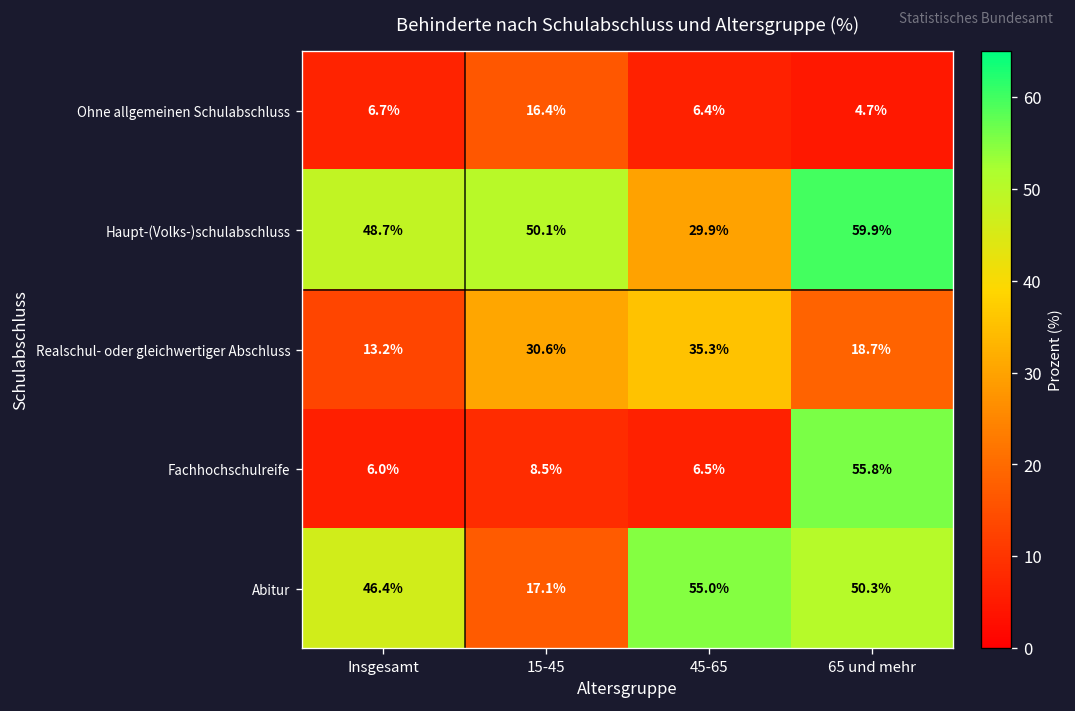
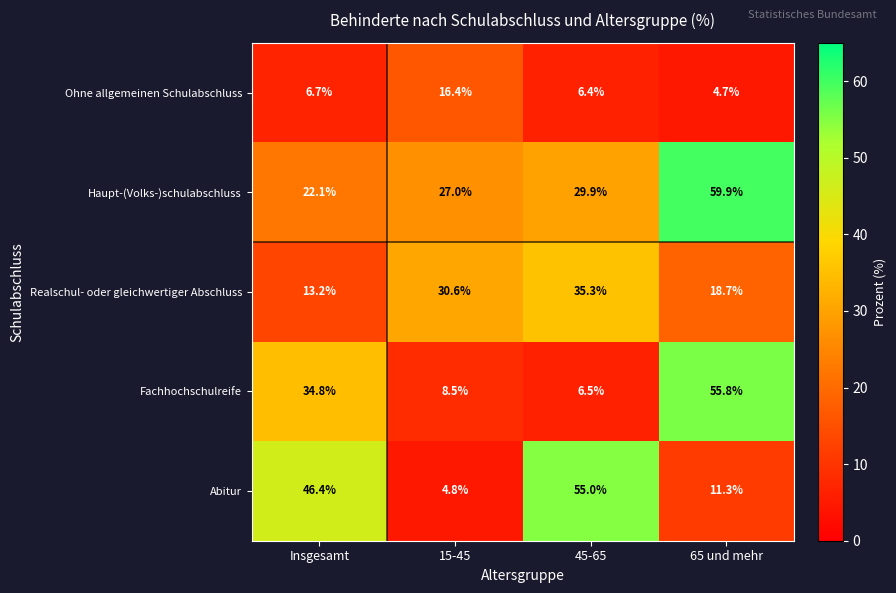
  {
    "Ohne allgemeinen Schulabschluss": {
      "Insgesamt": "6.7%",
      "15-45": "16.4%",
      "45-65": "6.4%",
      "65 und mehr": "4.7%"
    },
    "Haupt-(Volks-)schulabschluss": {
-     "Insgesamt": "48.7%",
-     "15-45": "50.1%",
+     "Insgesamt": "22.1%",
+     "15-45": "27.0%",
      "45-65": "29.9%",
      "65 und mehr": "59.9%"
    },
    "Realschul- oder gleichwertiger Abschluss": {
      "Insgesamt": "13.2%",
      "15-45": "30.6%",
      "45-65": "35.3%",
      "65 und mehr": "18.7%"
    },
    "Fachhochschulreife": {
-     "Insgesamt": "6.0%",
+     "Insgesamt": "34.8%",
      "15-45": "8.5%",
      "45-65": "6.5%",
      "65 und mehr": "55.8%"
    },
    "Abitur": {
      "Insgesamt": "46.4%",
-     "15-45": "17.1%",
+     "15-45": "4.8%",
      "45-65": "55.0%",
-     "65 und mehr": "50.3%"
+     "65 und mehr": "11.3%"
    }
  }
